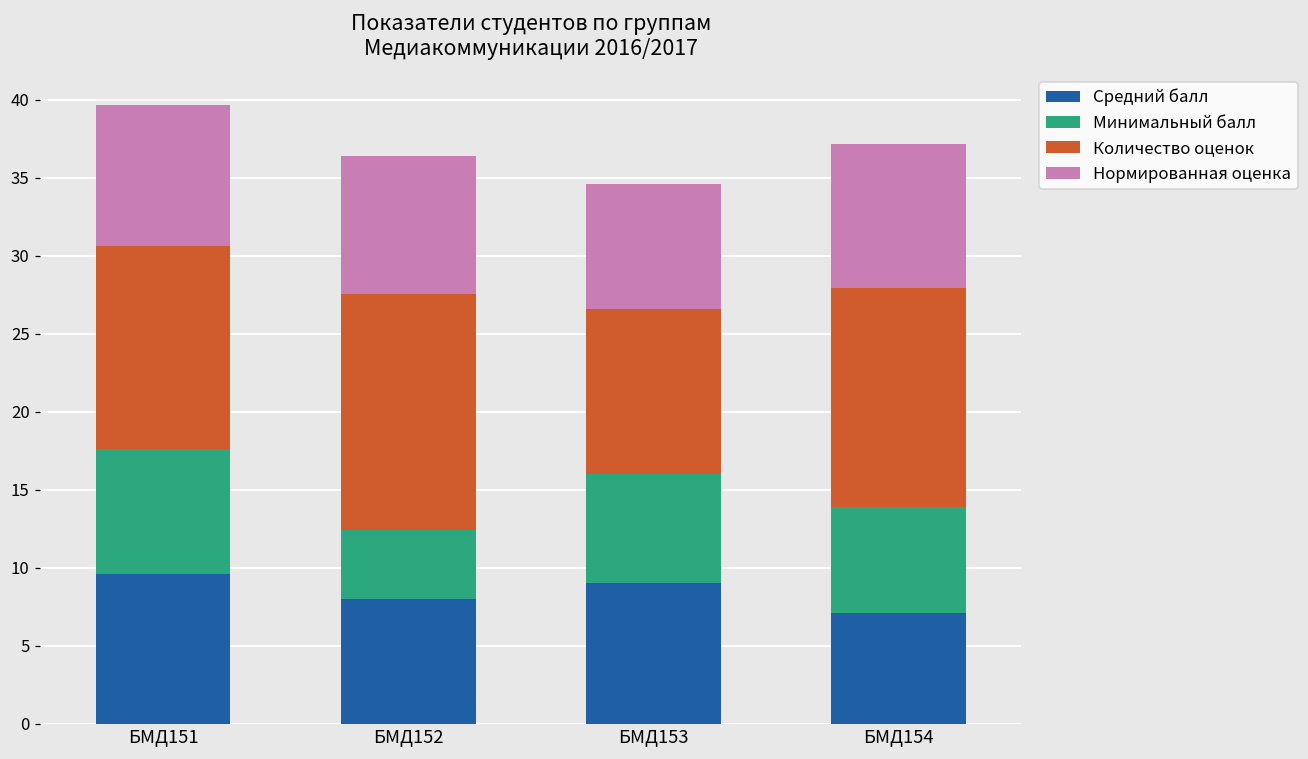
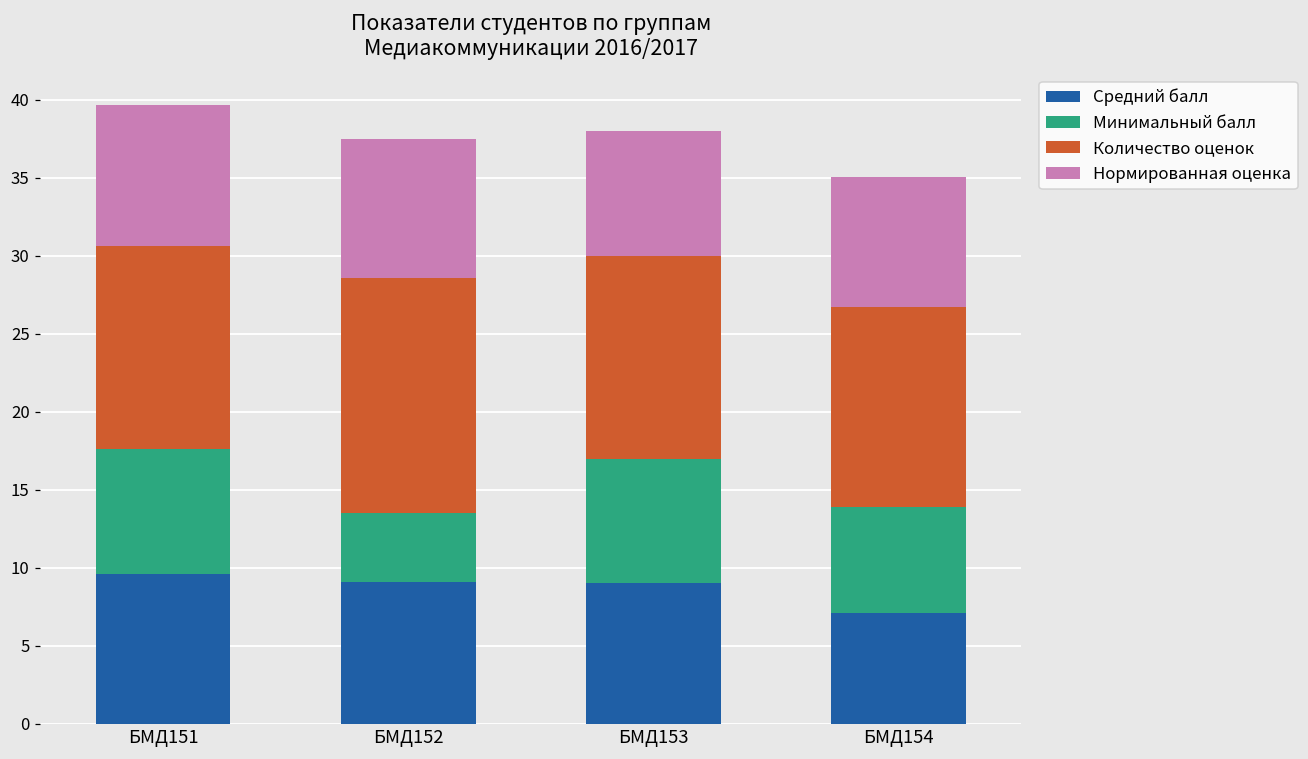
  {
    "Средний балл": {
      "БМД151": 9.6,
-     "БМД152": 8.0,
+     "БМД152": 9.1,
      "БМД153": 9.0,
      "БМД154": 7.1
    },
    "Минимальный балл": {
      "БМД151": 8,
      "БМД152": 4.4,
-     "БМД153": 7,
+     "БМД153": 8,
      "БМД154": 6.8
    },
    "Количество оценок": {
      "БМД151": 13.0,
      "БМД152": 15.1,
-     "БМД153": 10.6,
-     "БМД154": 14.0
+     "БМД153": 13.0,
+     "БМД154": 12.8
    },
    "Нормированная оценка": {
      "БМД151": 9.1,
      "БМД152": 8.9,
      "БМД153": 8.0,
-     "БМД154": 9.2
+     "БМД154": 8.3
    }
  }
